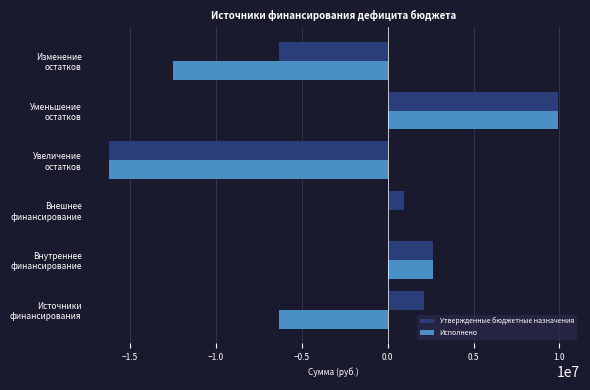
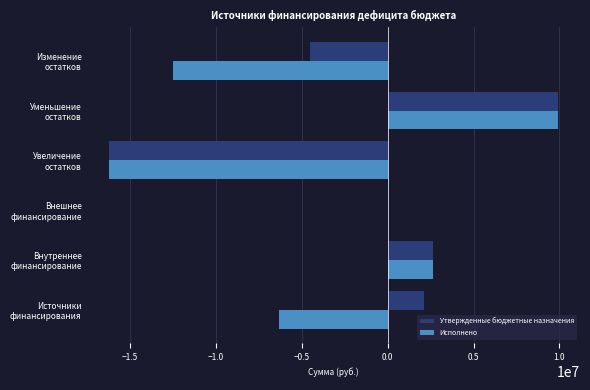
  {
    "Утвержденные бюджетные назначения": {
-     "Изменение остатков": -6300000,
+     "Изменение остатков": -4600000,
      "Уменьшение остатков": 9900000,
      "Увеличение остатков": -16200000,
-     "Внешнее финансирование": 1000000,
+     "Внешнее финансирование": 0,
      "Внутреннее финансирование": 2700000,
      "Источники финансирования": 2100000
    },
    "Исполнено": {
      "Изменение остатков": -12500000,
      "Уменьшение остатков": 9900000,
      "Увеличение остатков": -16200000,
      "Внешнее финансирование": 0,
      "Внутреннее финансирование": 2600000,
      "Источники финансирования": -6300000
    }
  }
